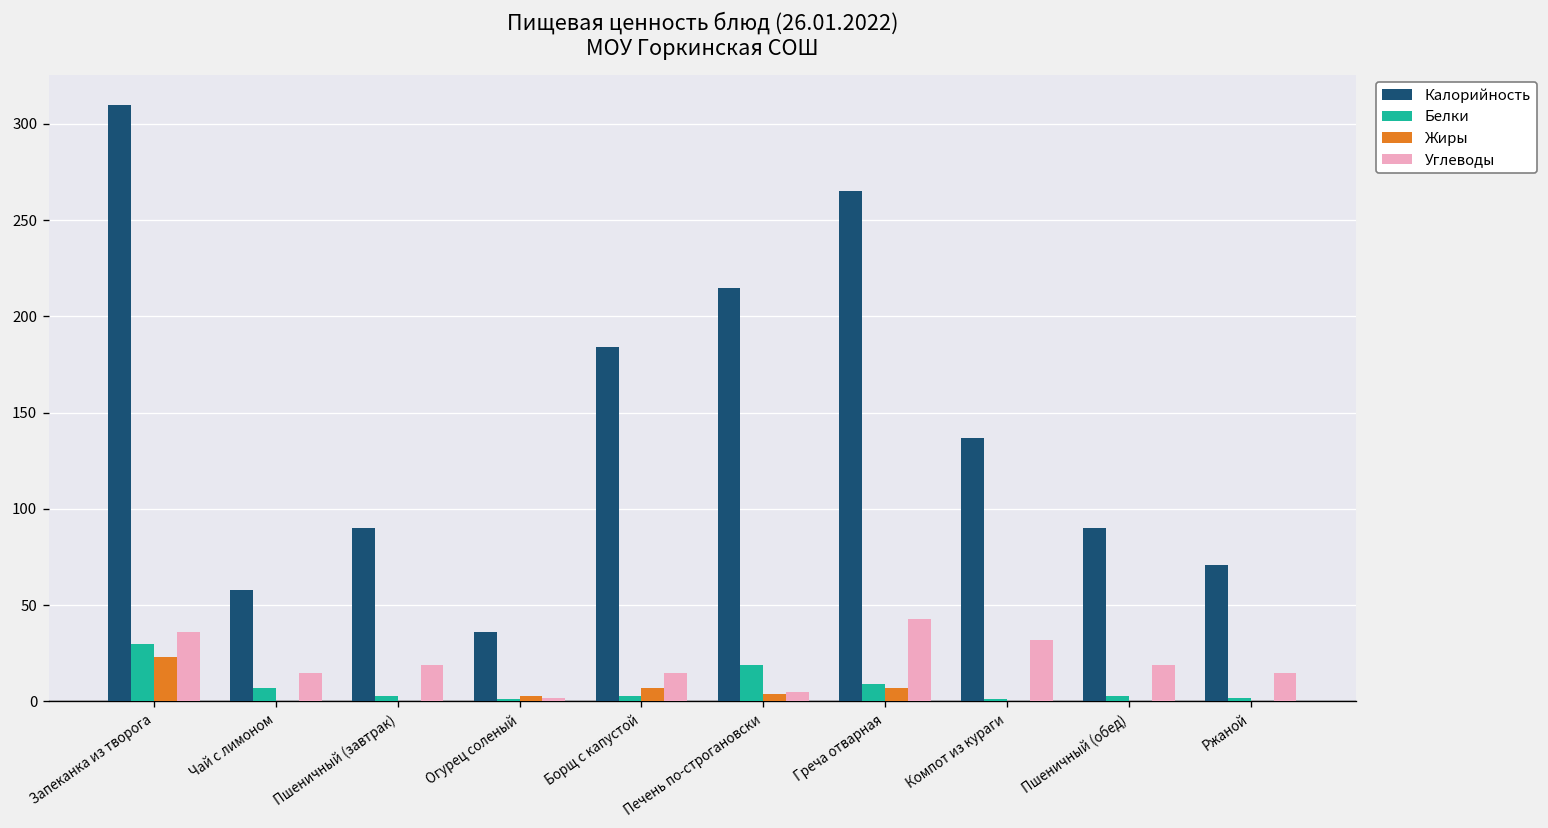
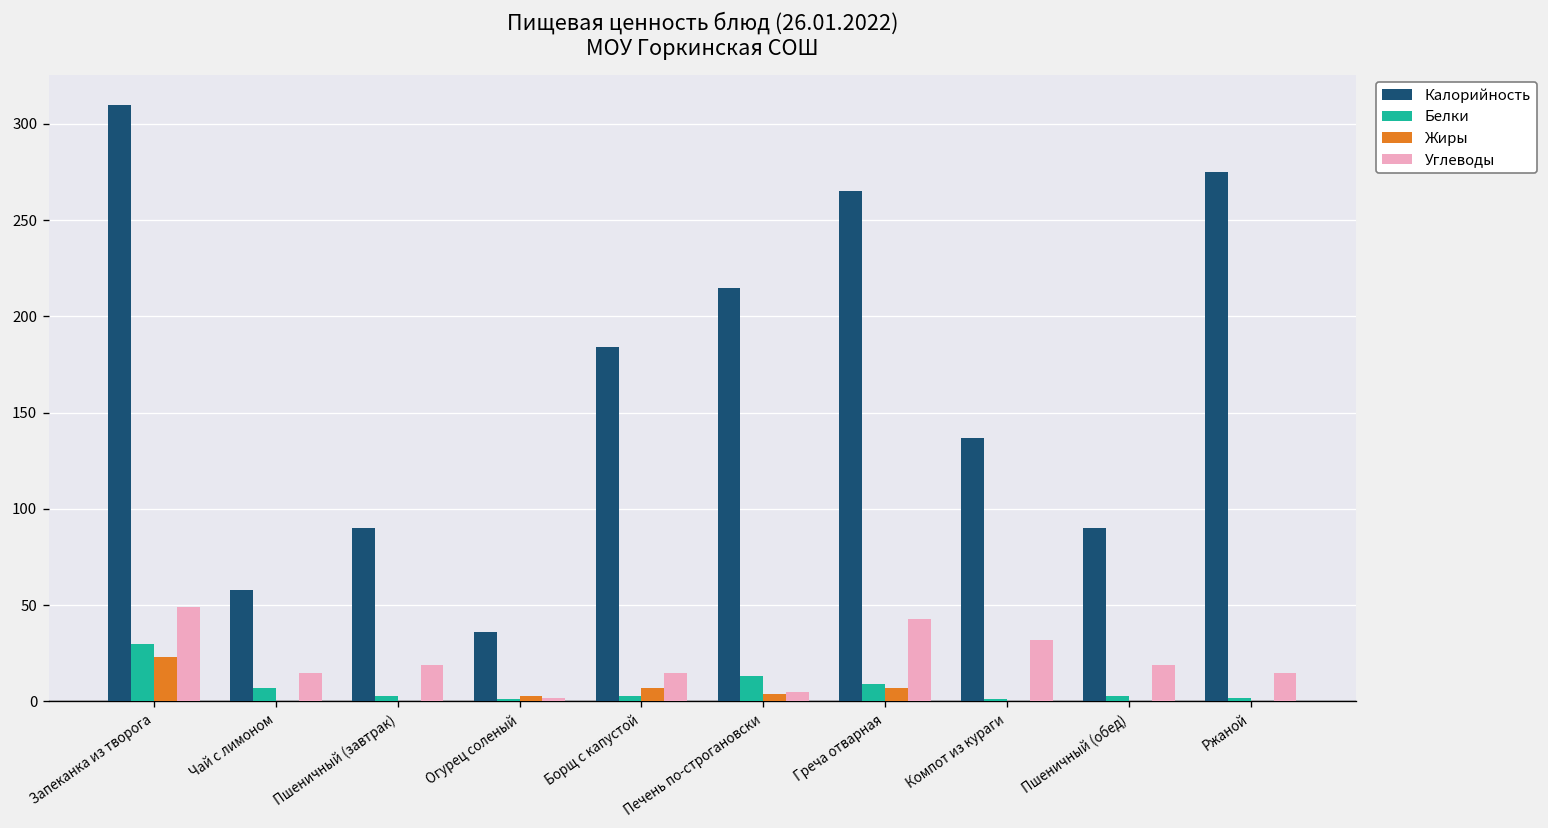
  {
    "Калорийность": {
      "Запеканка из творога": 310,
      "Чай с лимоном": 58,
      "Пшеничный (завтрак)": 90,
      "Огурец соленый": 36,
      "Борщ с капустой": 184,
      "Печень по-строгановски": 215,
      "Греча отварная": 265,
      "Компот из кураги": 137,
      "Пшеничный (обед)": 90,
-     "Ржаной": 71
+     "Ржаной": 275
    },
    "Белки": {
      "Запеканка из творога": 30,
      "Чай с лимоном": 7,
      "Пшеничный (завтрак)": 3,
      "Борщ с капустой": 3,
-     "Печень по-строгановски": 19,
+     "Печень по-строгановски": 13,
      "Греча отварная": 9,
      "Пшеничный (обед)": 3,
      "Ржаной": 2
    },
    "Жиры": {
      "Запеканка из творога": 23,
      "Чай с лимоном": 0,
      "Огурец соленый": 3,
      "Борщ с капустой": 7,
      "Печень по-строгановски": 4,
      "Греча отварная": 7,
      "Компот из кураги": 0
    },
    "Углеводы": {
-     "Запеканка из творога": 36,
+     "Запеканка из творога": 49,
      "Чай с лимоном": 15,
      "Пшеничный (завтрак)": 19,
      "Огурец соленый": 2,
      "Борщ с капустой": 15,
      "Печень по-строгановски": 5,
      "Греча отварная": 43,
      "Компот из кураги": 32,
      "Пшеничный (обед)": 19,
      "Ржаной": 15
    }
  }
